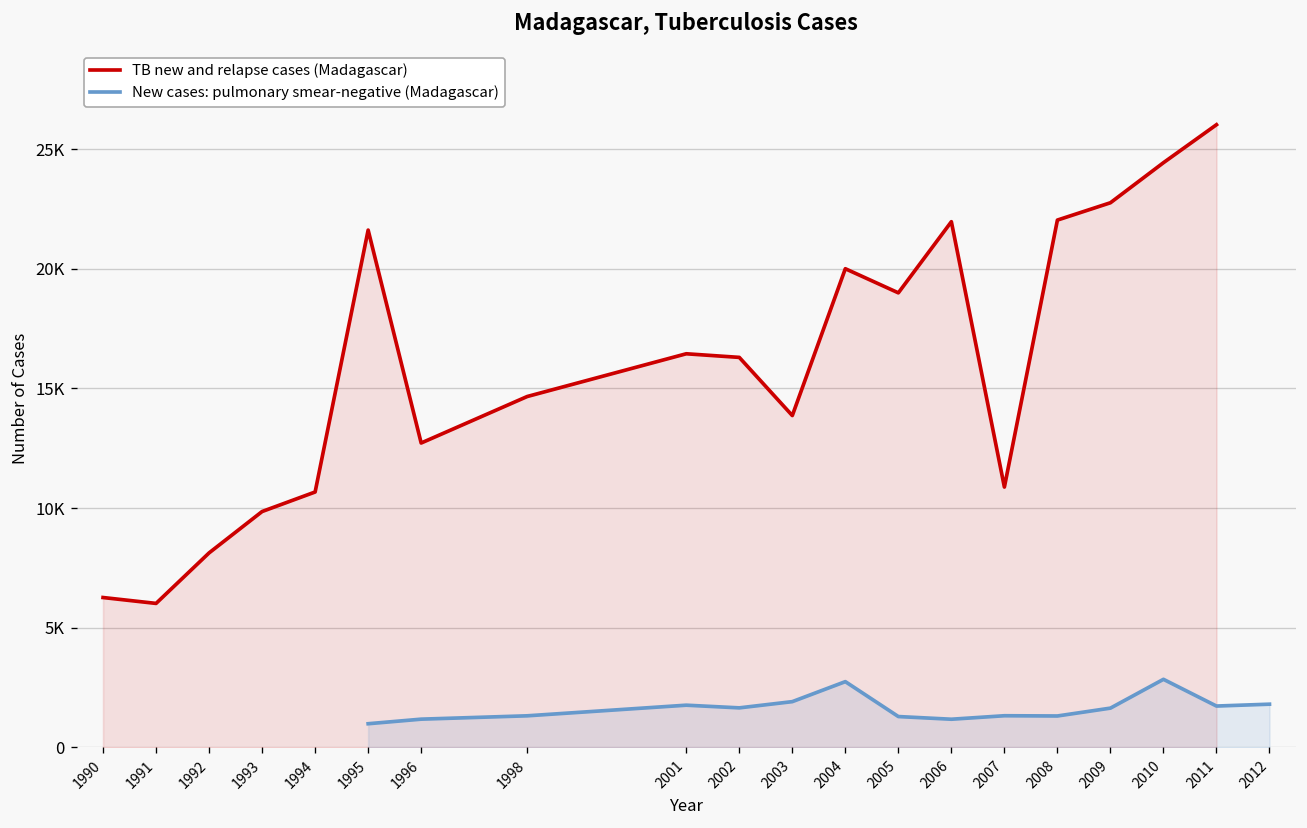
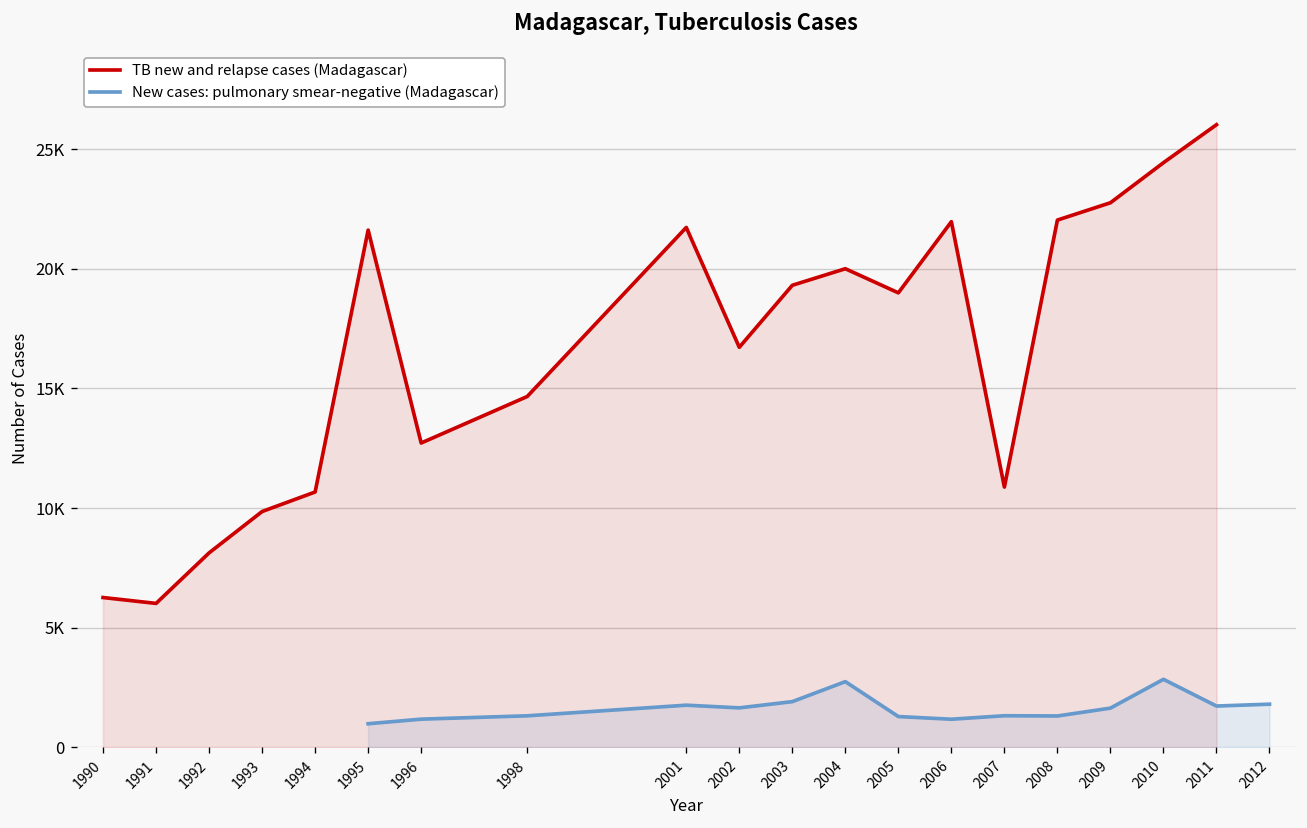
  {
    "TB new and relapse cases (Madagascar)": {
      "1990": 6300,
      "1991": 6000,
      "1992": 8100,
      "1993": 9900,
      "1994": 10700,
      "1995": 21600,
      "1996": 12700,
      "1998": 14700,
-     "2001": 16400,
-     "2002": 16300,
-     "2003": 13900,
+     "2001": 21700,
+     "2002": 16700,
+     "2003": 19300,
      "2004": 20000,
      "2005": 19000,
      "2006": 22000,
      "2007": 10900,
      "2008": 22000,
      "2009": 22800,
      "2010": 24400,
      "2011": 26000
    },
    "New cases: pulmonary smear-negative (Madagascar)": {
      "1995": 1000,
      "1996": 1200,
      "1998": 1300,
      "2001": 1800,
      "2002": 1700,
      "2003": 1900,
      "2004": 2700,
      "2005": 1300,
      "2006": 1200,
      "2007": 1300,
      "2008": 1300,
      "2009": 1600,
      "2010": 2800,
      "2011": 1700,
      "2012": 1800
    }
  }
